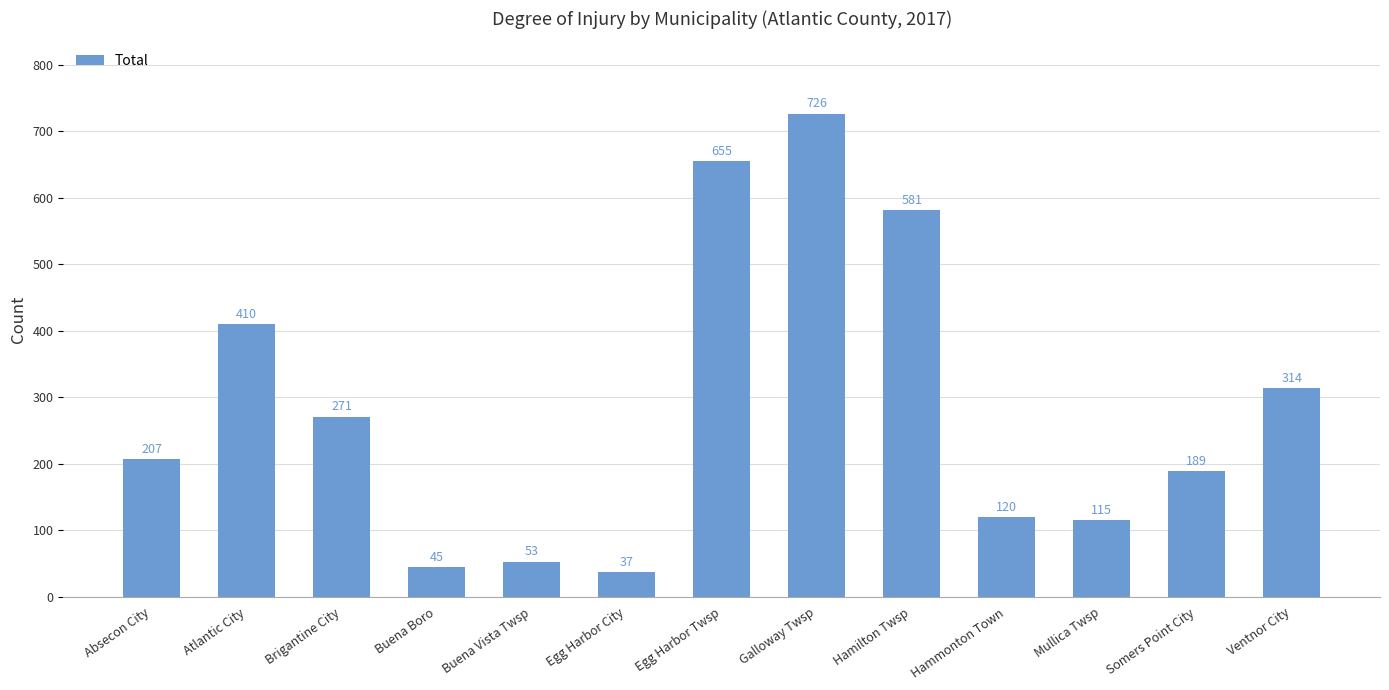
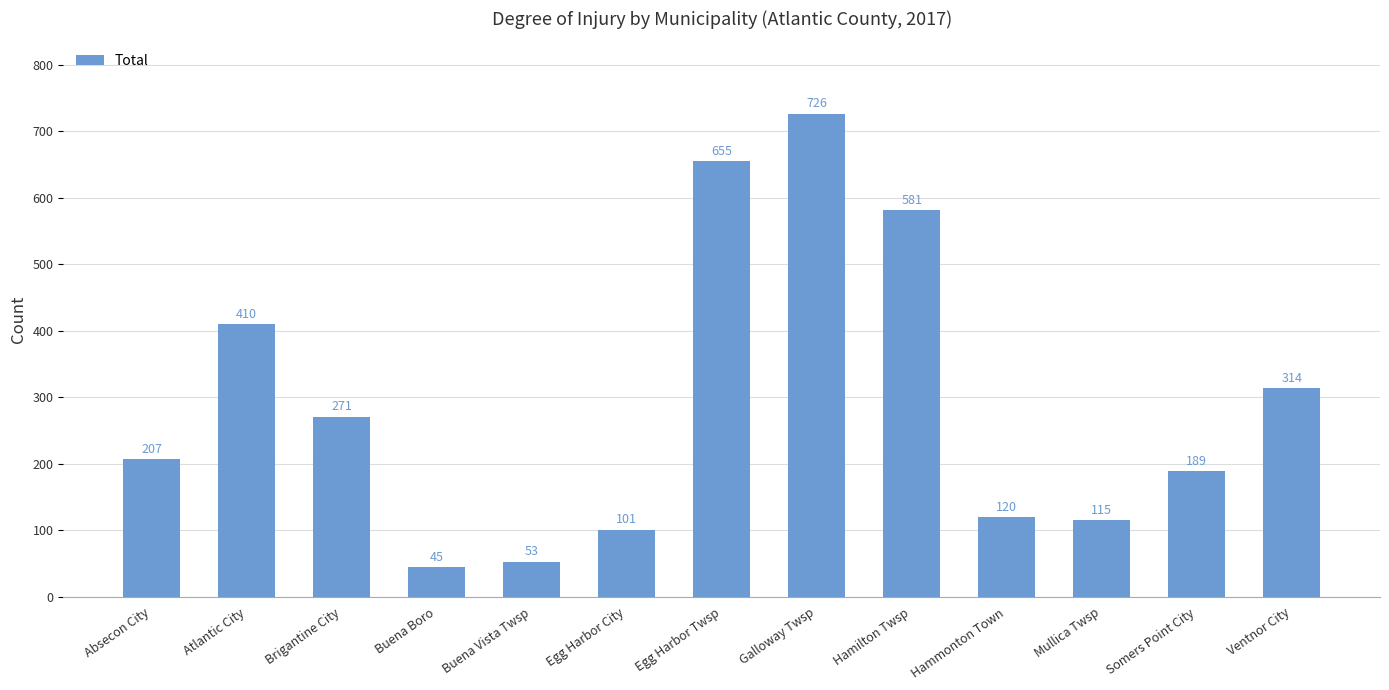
  {
    "Absecon City": 207,
    "Atlantic City": 410,
    "Brigantine City": 271,
    "Buena Boro": 45,
    "Buena Vista Twsp": 53,
-   "Egg Harbor City": 37,
+   "Egg Harbor City": 101,
    "Egg Harbor Twsp": 655,
    "Galloway Twsp": 726,
    "Hamilton Twsp": 581,
    "Hammonton Town": 120,
    "Mullica Twsp": 115,
    "Somers Point City": 189,
    "Ventnor City": 314
  }
